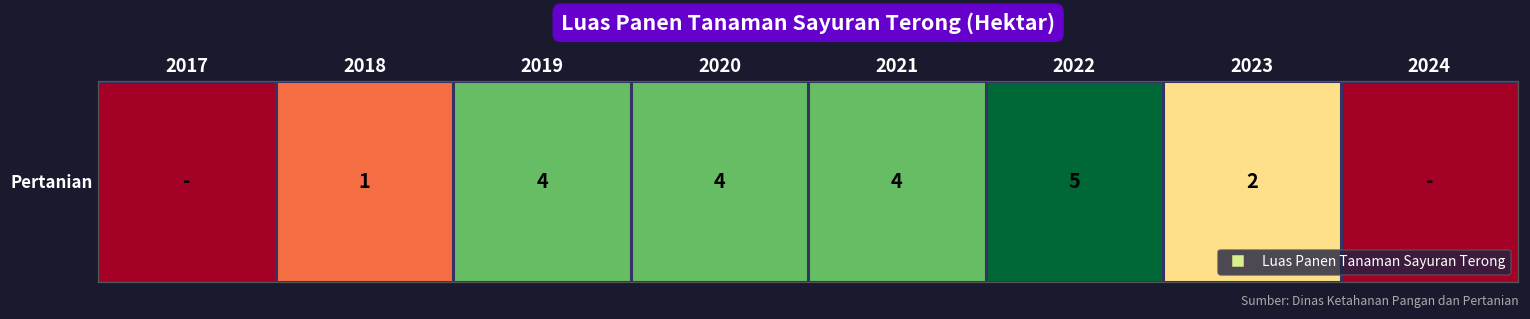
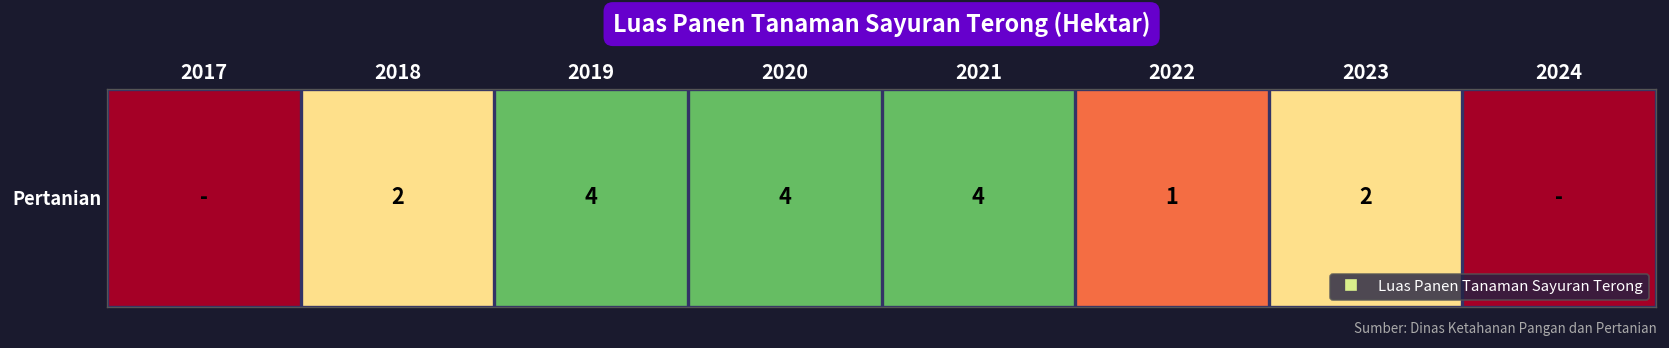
  {
    "Pertanian": {
-     "2018": 1,
+     "2018": 2,
      "2019": 4,
      "2020": 4,
      "2021": 4,
-     "2022": 5,
+     "2022": 1,
      "2023": 2
    }
  }
